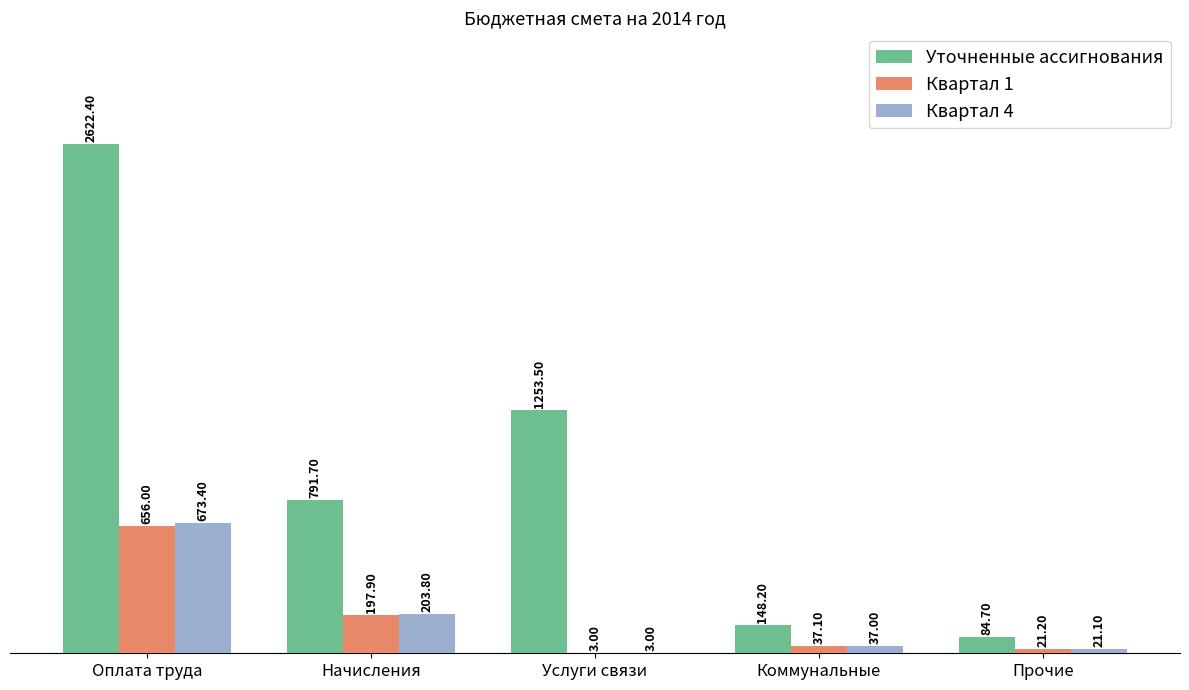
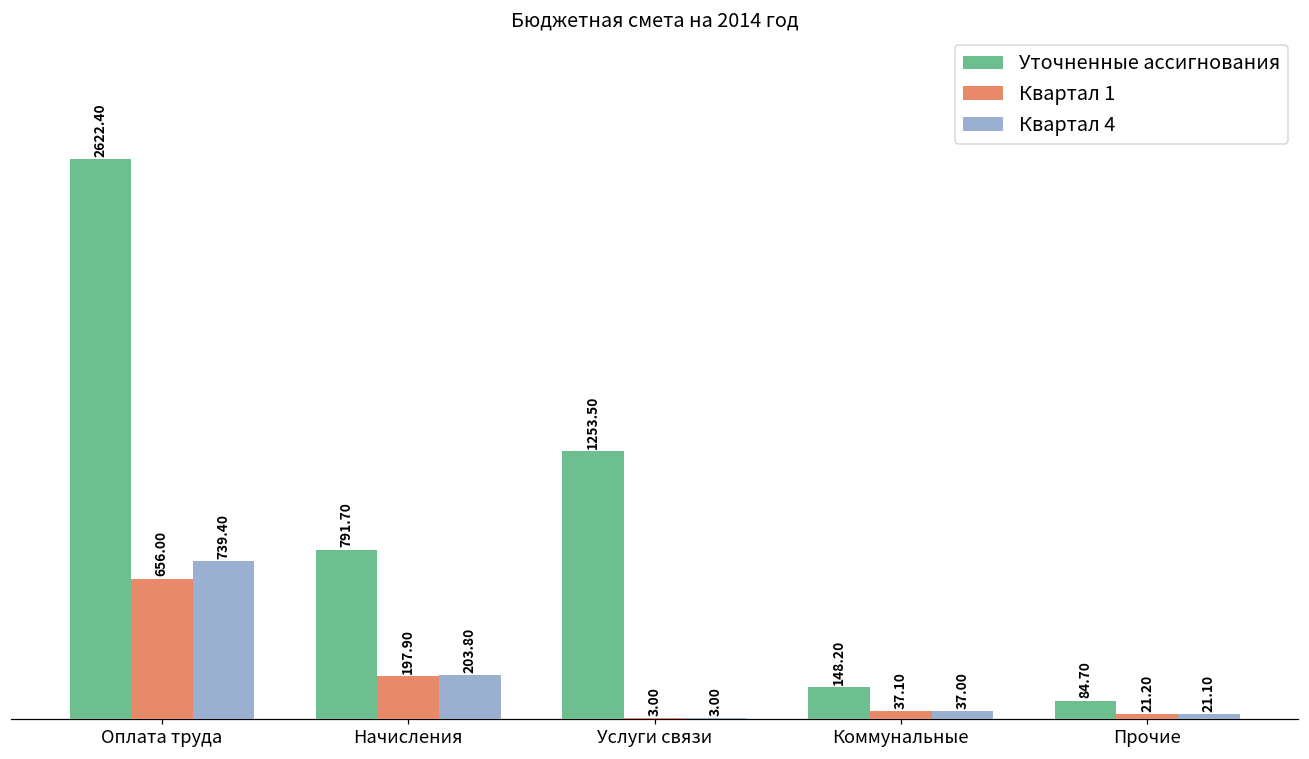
  {
    "Уточненные ассигнования": {
      "Оплата труда": 2622.40,
      "Начисления": 791.70,
      "Услуги связи": 1253.50,
      "Коммунальные": 148.20,
      "Прочие": 84.70
    },
    "Квартал 1": {
      "Оплата труда": 656.00,
      "Начисления": 197.90,
      "Услуги связи": 3.00,
      "Коммунальные": 37.10,
      "Прочие": 21.20
    },
    "Квартал 4": {
-     "Оплата труда": 673.40,
+     "Оплата труда": 739.40,
      "Начисления": 203.80,
      "Услуги связи": 3.00,
      "Коммунальные": 37.00,
      "Прочие": 21.10
    }
  }
